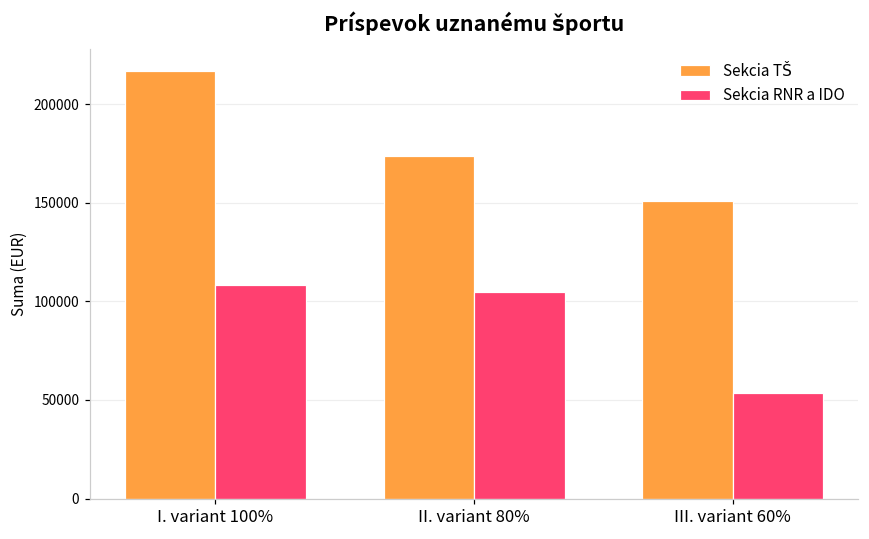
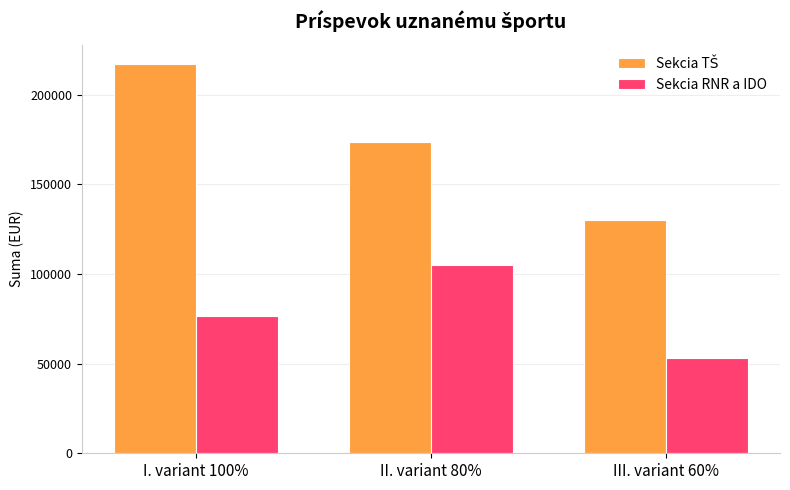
  {
    "Sekcia TŠ": {
      "I. variant 100%": 217000,
      "II. variant 80%": 174000,
-     "III. variant 60%": 151000
+     "III. variant 60%": 130000
    },
    "Sekcia RNR a IDO": {
-     "I. variant 100%": 108000,
+     "I. variant 100%": 76000,
      "II. variant 80%": 105000,
      "III. variant 60%": 53000
    }
  }
